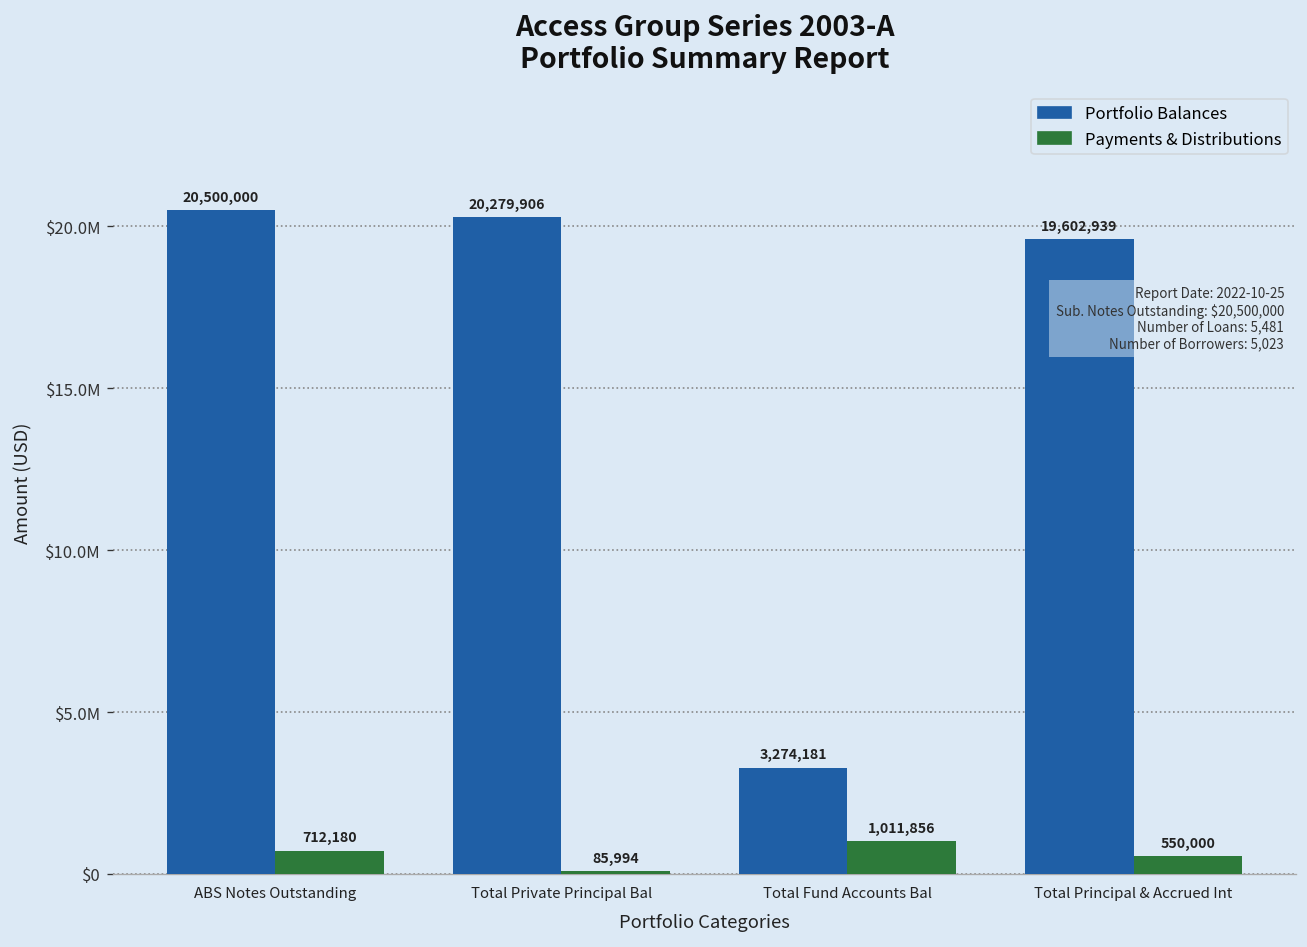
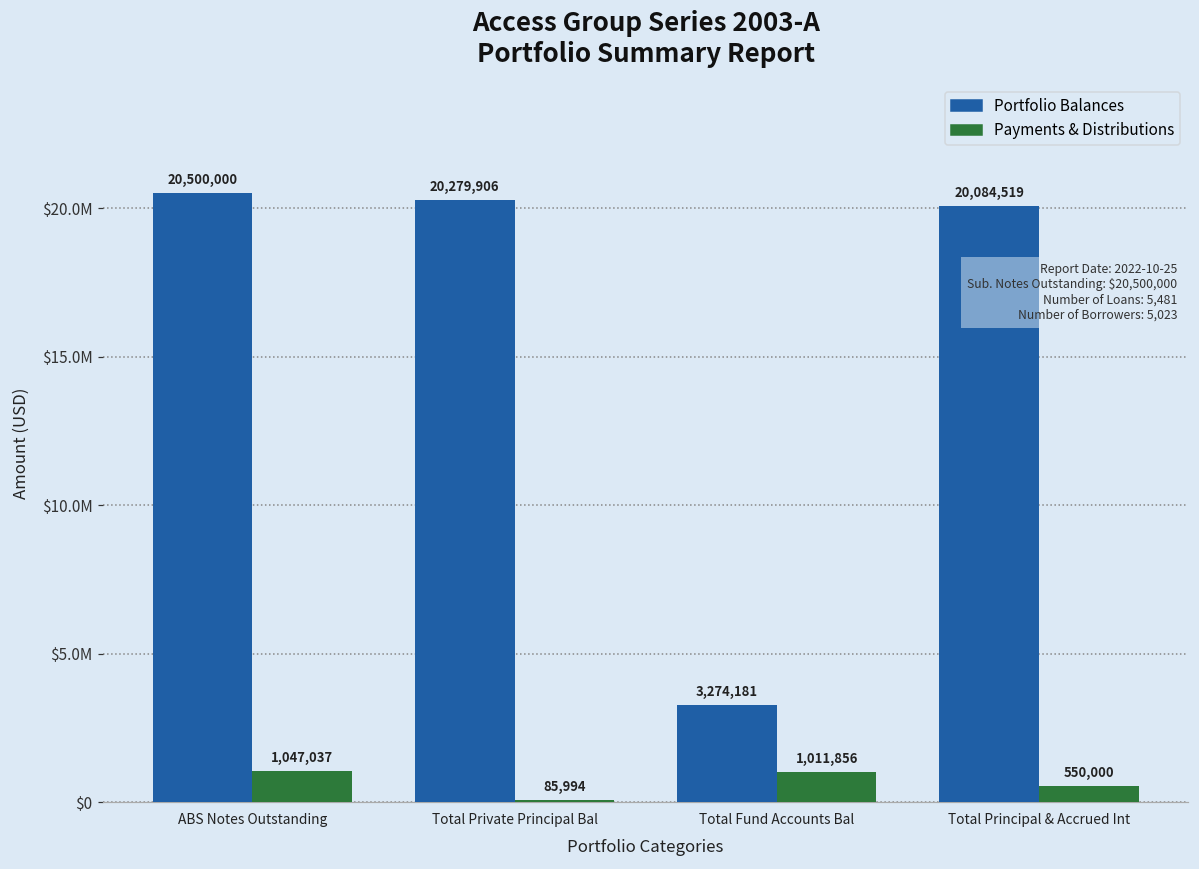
  {
    "Portfolio Balances": {
      "ABS Notes Outstanding": "20,500,000",
      "Total Private Principal Bal": "20,279,906",
      "Total Fund Accounts Bal": "3,274,181",
-     "Total Principal & Accrued Int": "19,602,939"
+     "Total Principal & Accrued Int": "20,084,519"
    },
    "Payments & Distributions": {
-     "ABS Notes Outstanding": "712,180",
+     "ABS Notes Outstanding": "1,047,037",
      "Total Private Principal Bal": "85,994",
      "Total Fund Accounts Bal": "1,011,856",
      "Total Principal & Accrued Int": "550,000"
    }
  }
